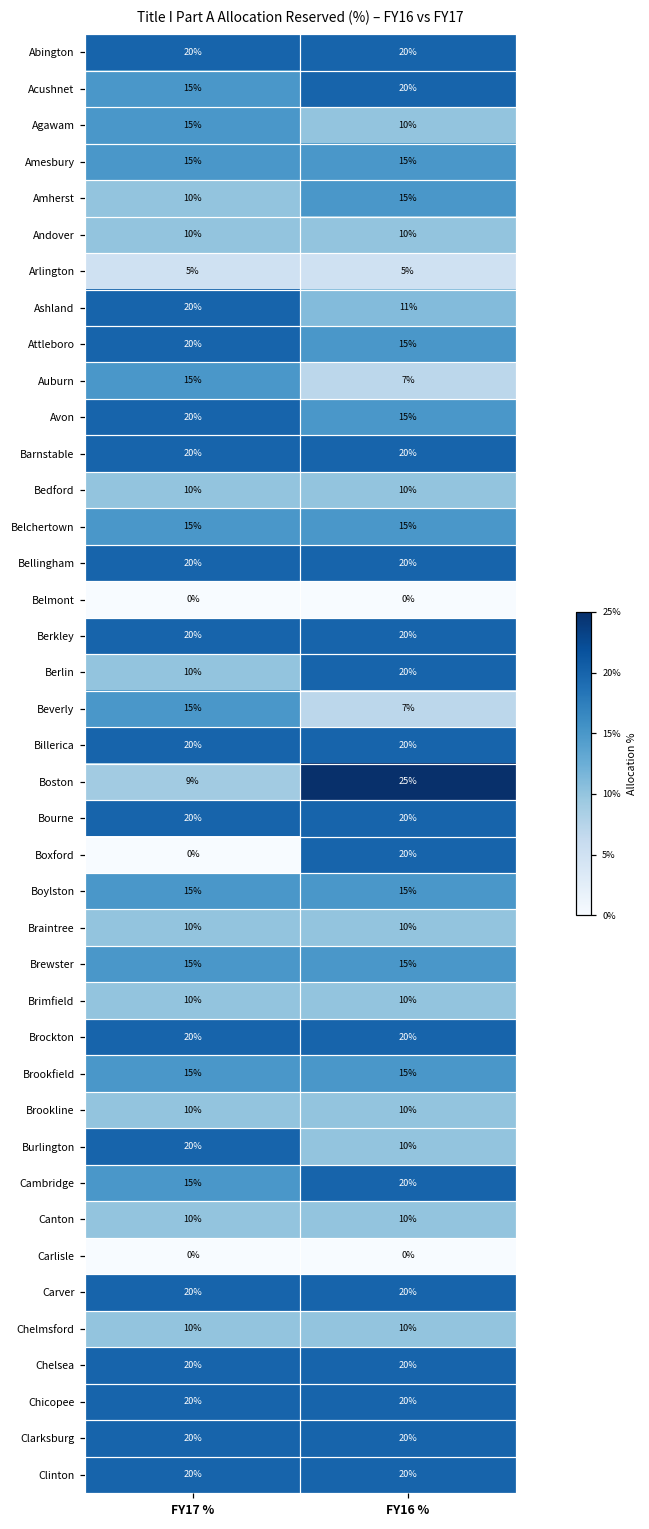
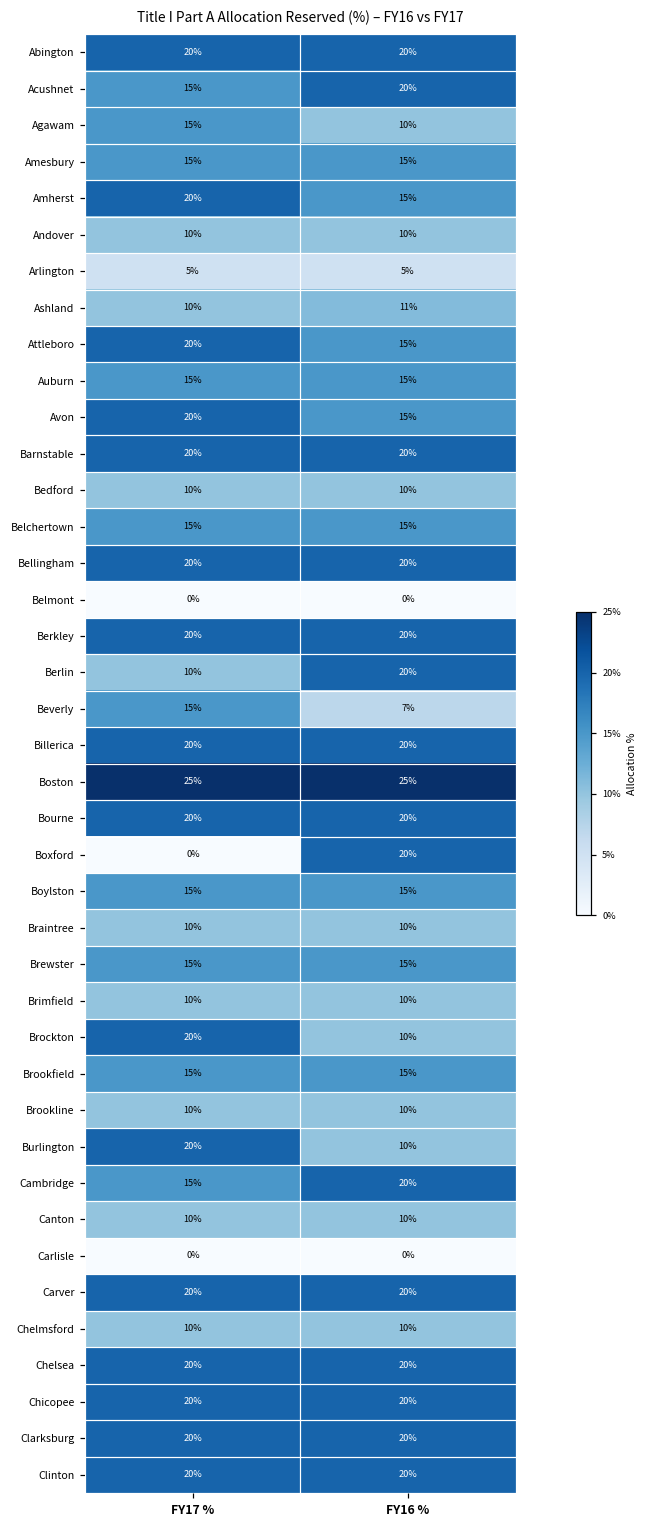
  {
    "Abington": {
      "FY17 %": "20%",
      "FY16 %": "20%"
    },
    "Acushnet": {
      "FY17 %": "15%",
      "FY16 %": "20%"
    },
    "Agawam": {
      "FY17 %": "15%",
      "FY16 %": "10%"
    },
    "Amesbury": {
      "FY17 %": "15%",
      "FY16 %": "15%"
    },
    "Amherst": {
-     "FY17 %": "10%",
+     "FY17 %": "20%",
      "FY16 %": "15%"
    },
    "Andover": {
      "FY17 %": "10%",
      "FY16 %": "10%"
    },
    "Arlington": {
      "FY17 %": "5%",
      "FY16 %": "5%"
    },
    "Ashland": {
-     "FY17 %": "20%",
+     "FY17 %": "10%",
      "FY16 %": "11%"
    },
    "Attleboro": {
      "FY17 %": "20%",
      "FY16 %": "15%"
    },
    "Auburn": {
      "FY17 %": "15%",
-     "FY16 %": "7%"
+     "FY16 %": "15%"
    },
    "Avon": {
      "FY17 %": "20%",
      "FY16 %": "15%"
    },
    "Barnstable": {
      "FY17 %": "20%",
      "FY16 %": "20%"
    },
    "Bedford": {
      "FY17 %": "10%",
      "FY16 %": "10%"
    },
    "Belchertown": {
      "FY17 %": "15%",
      "FY16 %": "15%"
    },
    "Bellingham": {
      "FY17 %": "20%",
      "FY16 %": "20%"
    },
    "Belmont": {
      "FY17 %": "0%",
      "FY16 %": "0%"
    },
    "Berkley": {
      "FY17 %": "20%",
      "FY16 %": "20%"
    },
    "Berlin": {
      "FY17 %": "10%",
      "FY16 %": "20%"
    },
    "Beverly": {
      "FY17 %": "15%",
      "FY16 %": "7%"
    },
    "Billerica": {
      "FY17 %": "20%",
      "FY16 %": "20%"
    },
    "Boston": {
-     "FY17 %": "9%",
+     "FY17 %": "25%",
      "FY16 %": "25%"
    },
    "Bourne": {
      "FY17 %": "20%",
      "FY16 %": "20%"
    },
    "Boxford": {
      "FY17 %": "0%",
      "FY16 %": "20%"
    },
    "Boylston": {
      "FY17 %": "15%",
      "FY16 %": "15%"
    },
    "Braintree": {
      "FY17 %": "10%",
      "FY16 %": "10%"
    },
    "Brewster": {
      "FY17 %": "15%",
      "FY16 %": "15%"
    },
    "Brimfield": {
      "FY17 %": "10%",
      "FY16 %": "10%"
    },
    "Brockton": {
      "FY17 %": "20%",
-     "FY16 %": "20%"
+     "FY16 %": "10%"
    },
    "Brookfield": {
      "FY17 %": "15%",
      "FY16 %": "15%"
    },
    "Brookline": {
      "FY17 %": "10%",
      "FY16 %": "10%"
    },
    "Burlington": {
      "FY17 %": "20%",
      "FY16 %": "10%"
    },
    "Cambridge": {
      "FY17 %": "15%",
      "FY16 %": "20%"
    },
    "Canton": {
      "FY17 %": "10%",
      "FY16 %": "10%"
    },
    "Carlisle": {
      "FY17 %": "0%",
      "FY16 %": "0%"
    },
    "Carver": {
      "FY17 %": "20%",
      "FY16 %": "20%"
    },
    "Chelmsford": {
      "FY17 %": "10%",
      "FY16 %": "10%"
    },
    "Chelsea": {
      "FY17 %": "20%",
      "FY16 %": "20%"
    },
    "Chicopee": {
      "FY17 %": "20%",
      "FY16 %": "20%"
    },
    "Clarksburg": {
      "FY17 %": "20%",
      "FY16 %": "20%"
    },
    "Clinton": {
      "FY17 %": "20%",
      "FY16 %": "20%"
    }
  }
